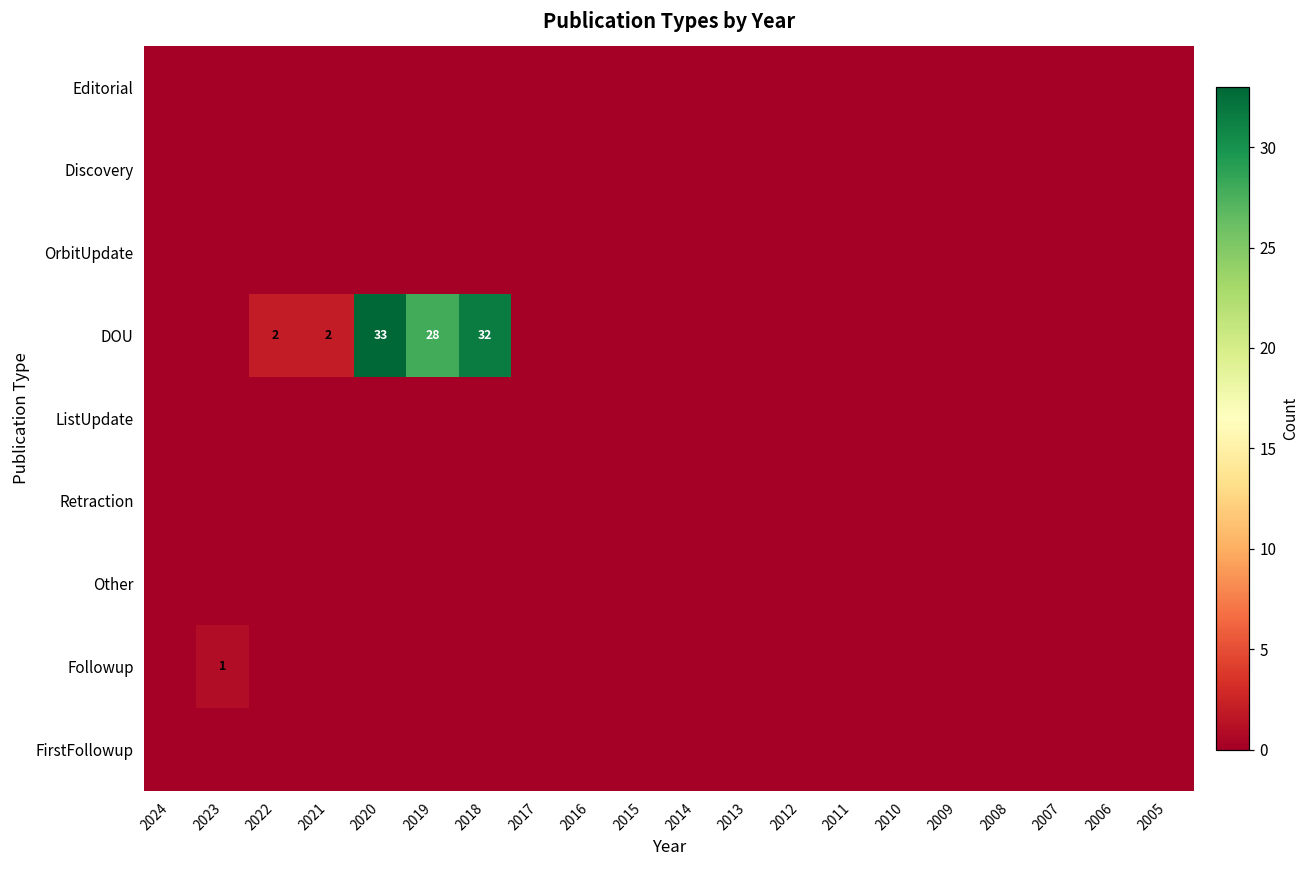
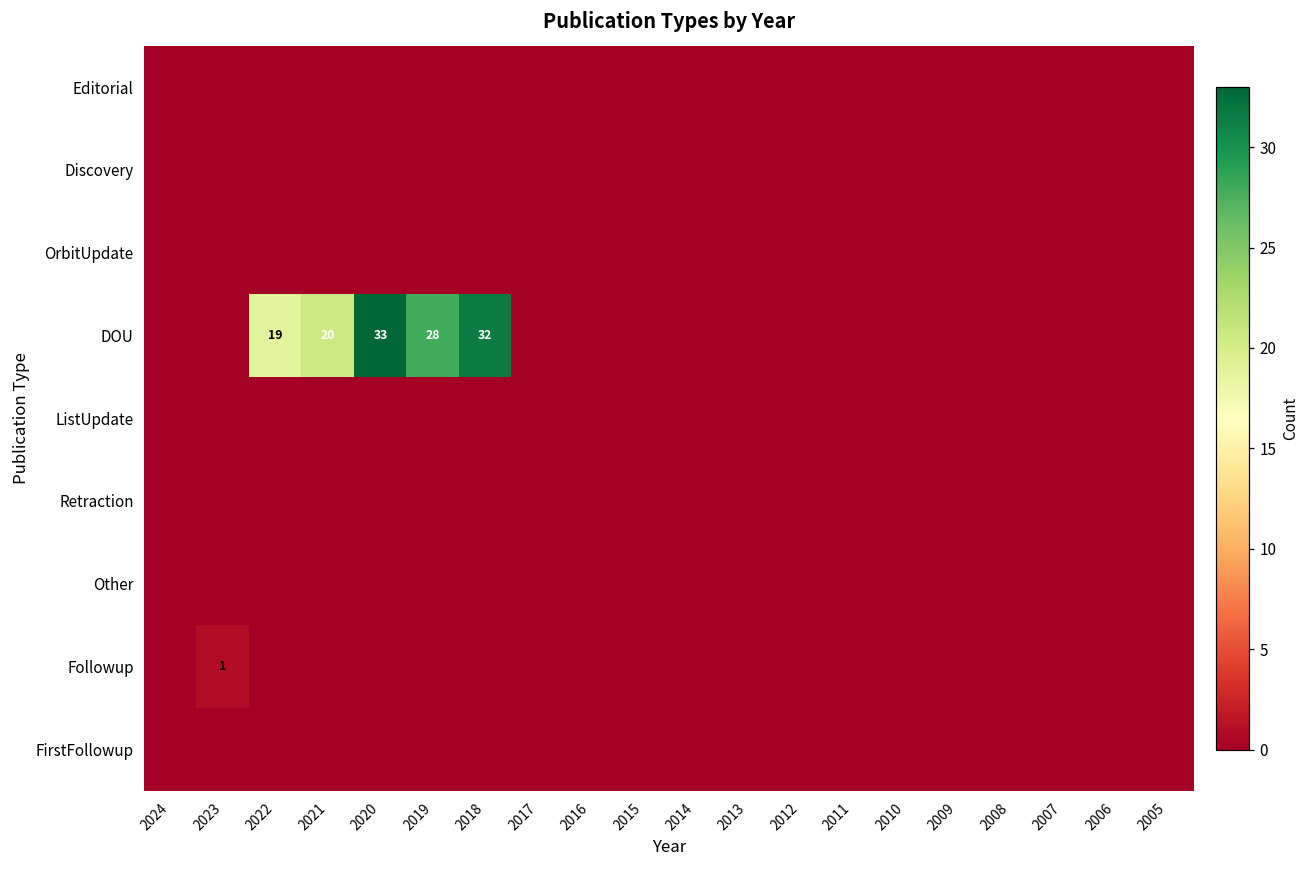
  {
    "DOU": {
-     "2022": 2,
-     "2021": 2,
+     "2022": 19,
+     "2021": 20,
      "2020": 33,
      "2019": 28,
      "2018": 32
    },
    "Followup": {
      "2023": 1
    }
  }
